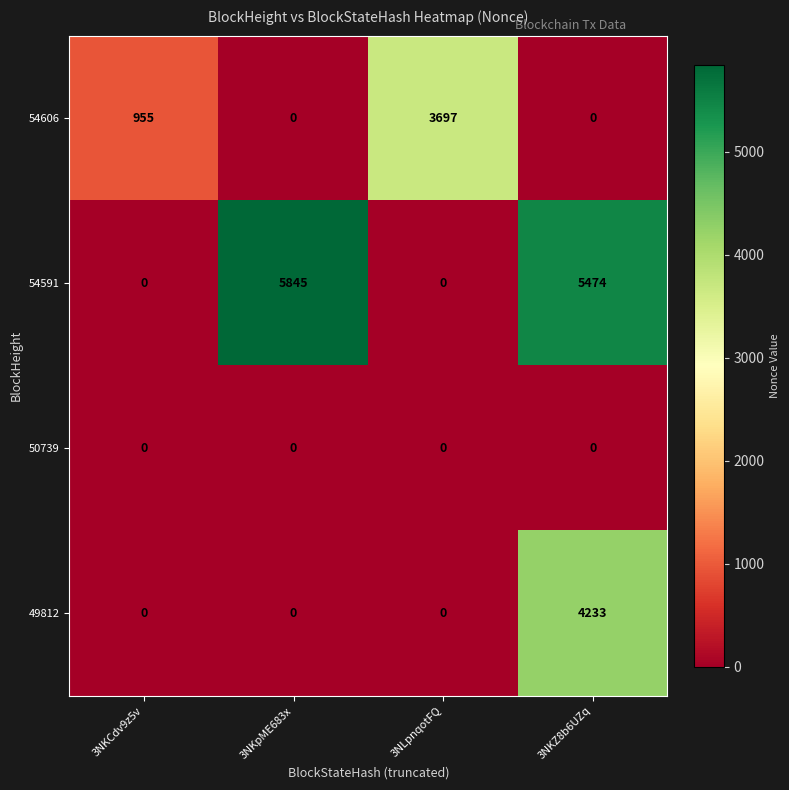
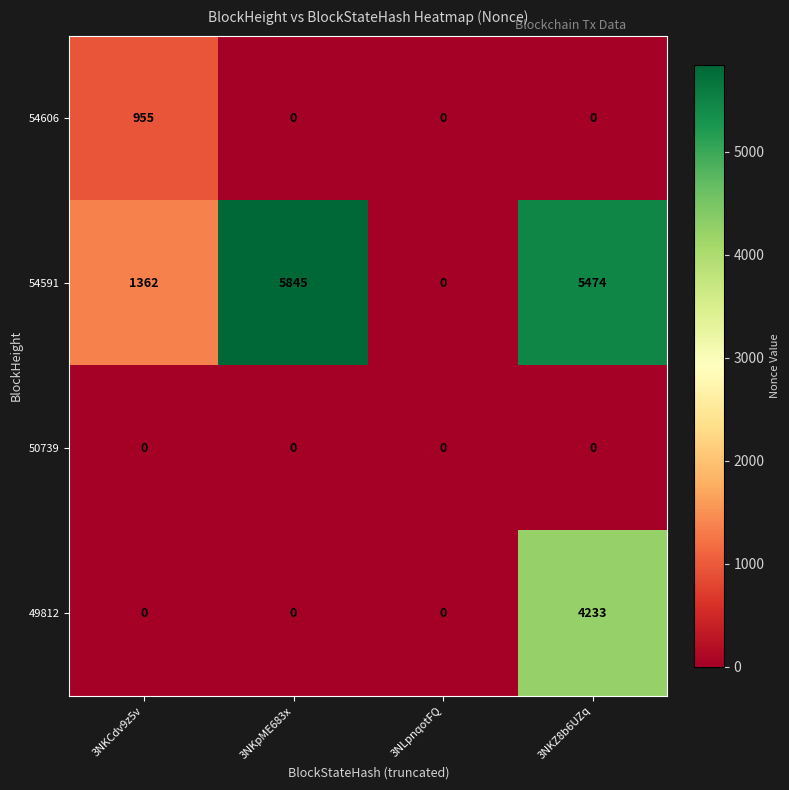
  {
    "54606": {
      "3NKCdv9z5v": 955,
      "3NKpME683x": 0,
-     "3NLpnqotFQ": 3697,
+     "3NLpnqotFQ": 0,
      "3NKZ8b6UZq": 0
    },
    "54591": {
-     "3NKCdv9z5v": 0,
+     "3NKCdv9z5v": 1362,
      "3NKpME683x": 5845,
      "3NLpnqotFQ": 0,
      "3NKZ8b6UZq": 5474
    },
    "50739": {
      "3NKCdv9z5v": 0,
      "3NKpME683x": 0,
      "3NLpnqotFQ": 0,
      "3NKZ8b6UZq": 0
    },
    "49812": {
      "3NKCdv9z5v": 0,
      "3NKpME683x": 0,
      "3NLpnqotFQ": 0,
      "3NKZ8b6UZq": 4233
    }
  }
